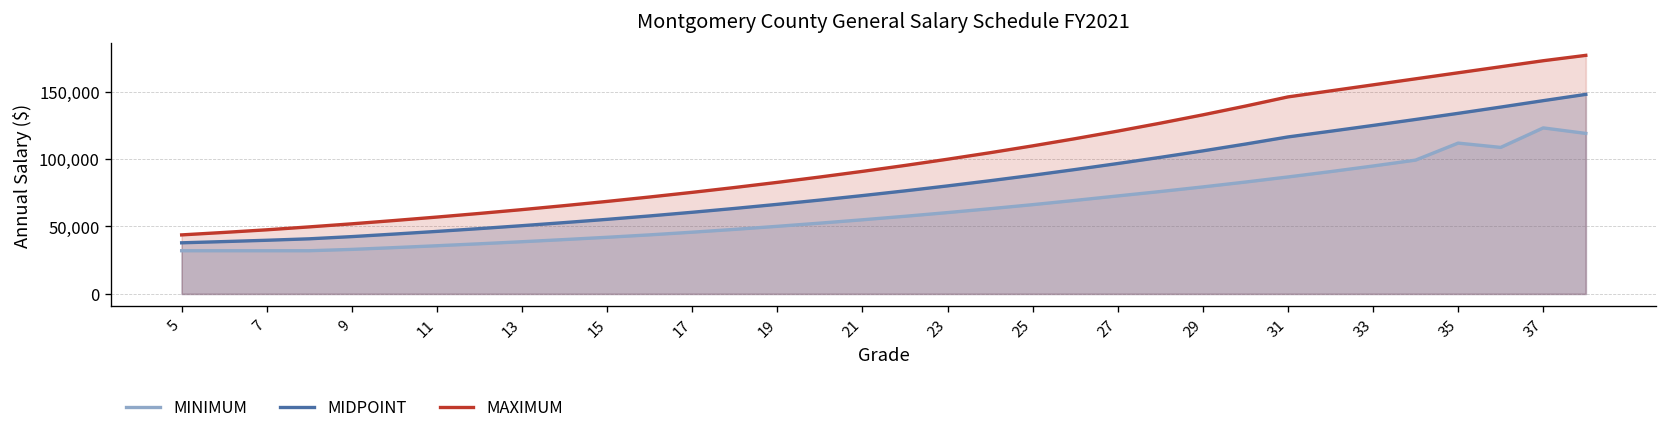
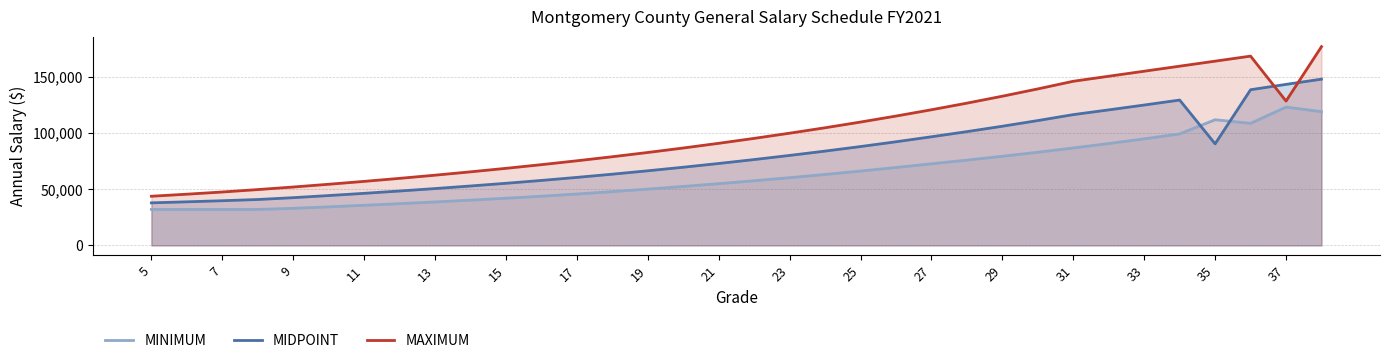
  {
    "MINIMUM": {
      "35": "112,000",
      "37": "123,000"
    },
    "MIDPOINT": {
-     "35": "134,000",
+     "35": "90,000",
      "37": "143,000"
    },
    "MAXIMUM": {
      "35": "164,000",
-     "37": "173,000"
+     "37": "128,000"
    }
  }
